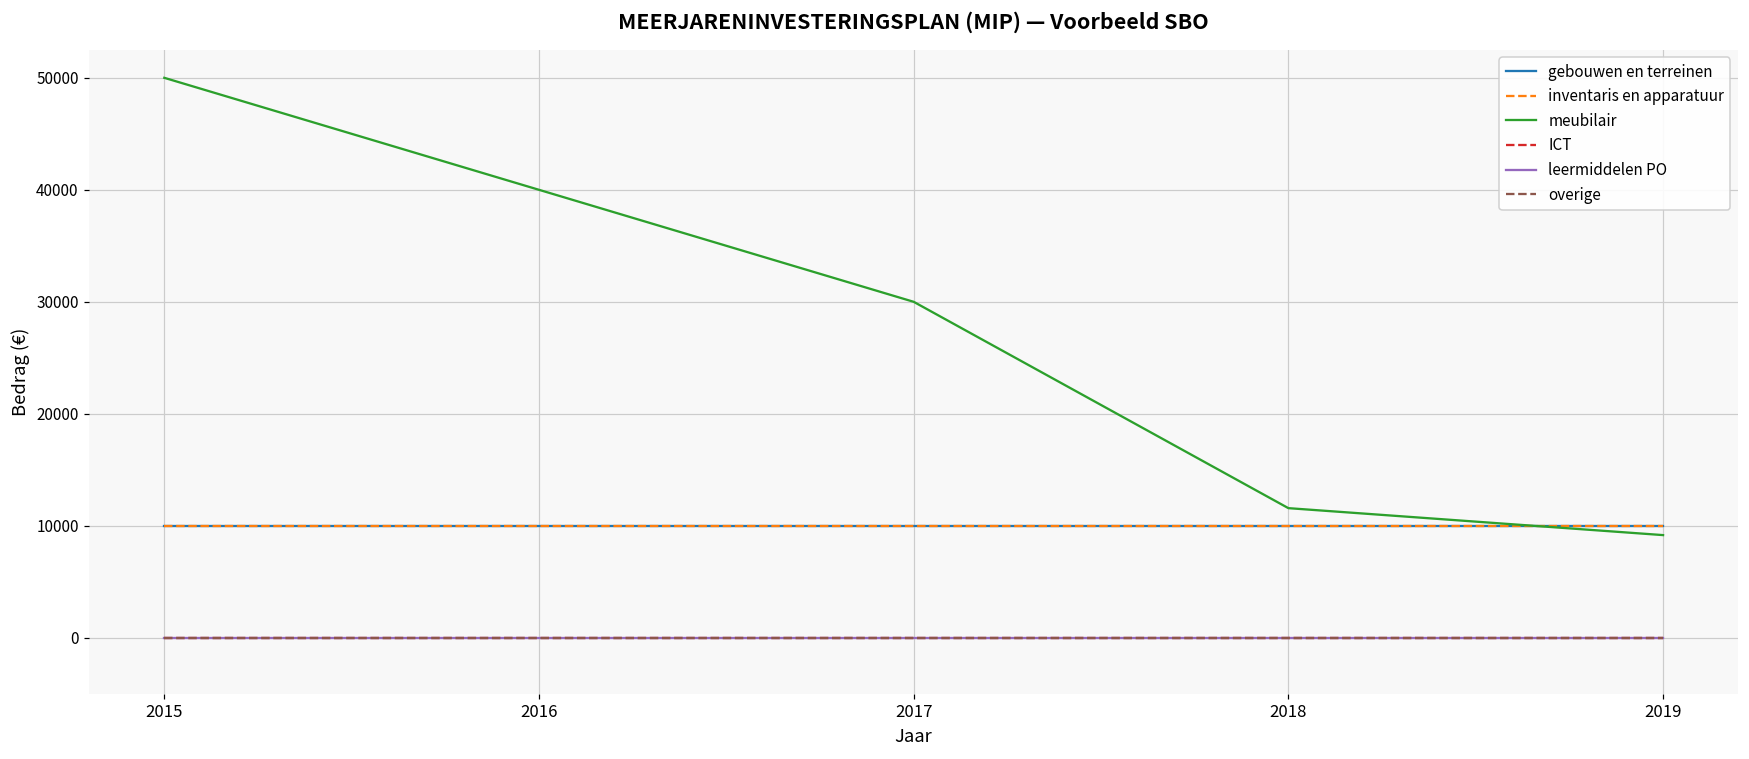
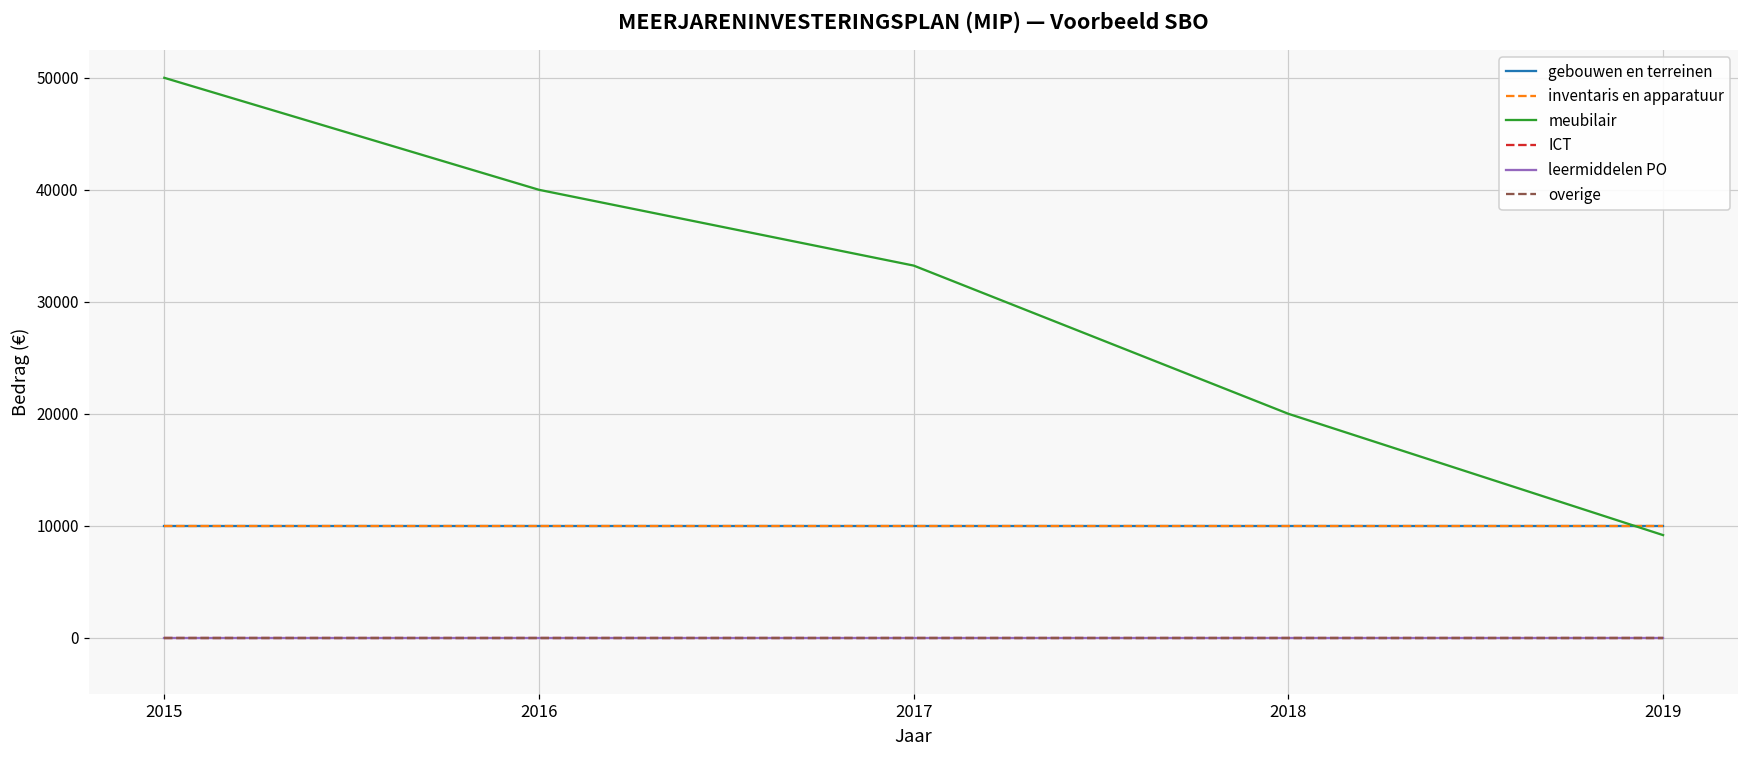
  {
    "inventaris en apparatuur": {
      "2015": 10000,
      "2016": 10000,
      "2017": 10000,
      "2018": 10000,
      "2019": 10000
    },
    "meubilair": {
      "2015": 50000,
      "2016": 40000,
-     "2017": 30000,
-     "2018": 11600,
+     "2017": 33200,
+     "2018": 20000,
      "2019": 9200
    },
    "overige": {
      "2015": 0,
      "2016": 0,
      "2017": 0,
      "2018": 0,
      "2019": 0
    }
  }
